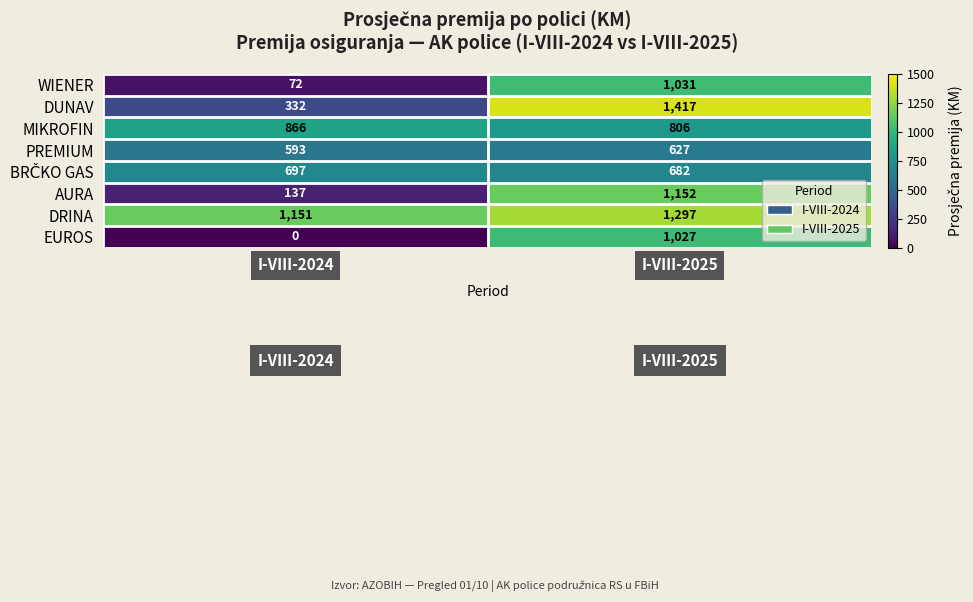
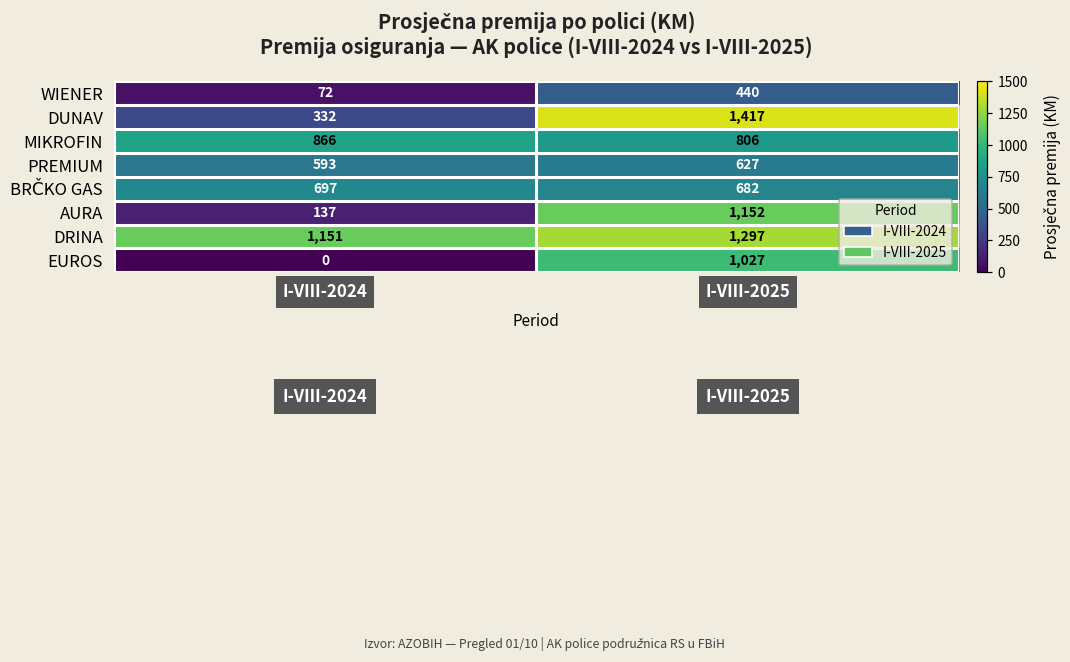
  {
    "WIENER": {
      "I-VIII-2024": "72",
-     "I-VIII-2025": "1,031"
+     "I-VIII-2025": "440"
    },
    "DUNAV": {
      "I-VIII-2024": "332",
      "I-VIII-2025": "1,417"
    },
    "MIKROFIN": {
      "I-VIII-2024": "866",
      "I-VIII-2025": "806"
    },
    "PREMIUM": {
      "I-VIII-2024": "593",
      "I-VIII-2025": "627"
    },
    "BRČKO GAS": {
      "I-VIII-2024": "697",
      "I-VIII-2025": "682"
    },
    "AURA": {
      "I-VIII-2024": "137",
      "I-VIII-2025": "1,152"
    },
    "DRINA": {
      "I-VIII-2024": "1,151",
      "I-VIII-2025": "1,297"
    },
    "EUROS": {
      "I-VIII-2024": "0",
      "I-VIII-2025": "1,027"
    }
  }
